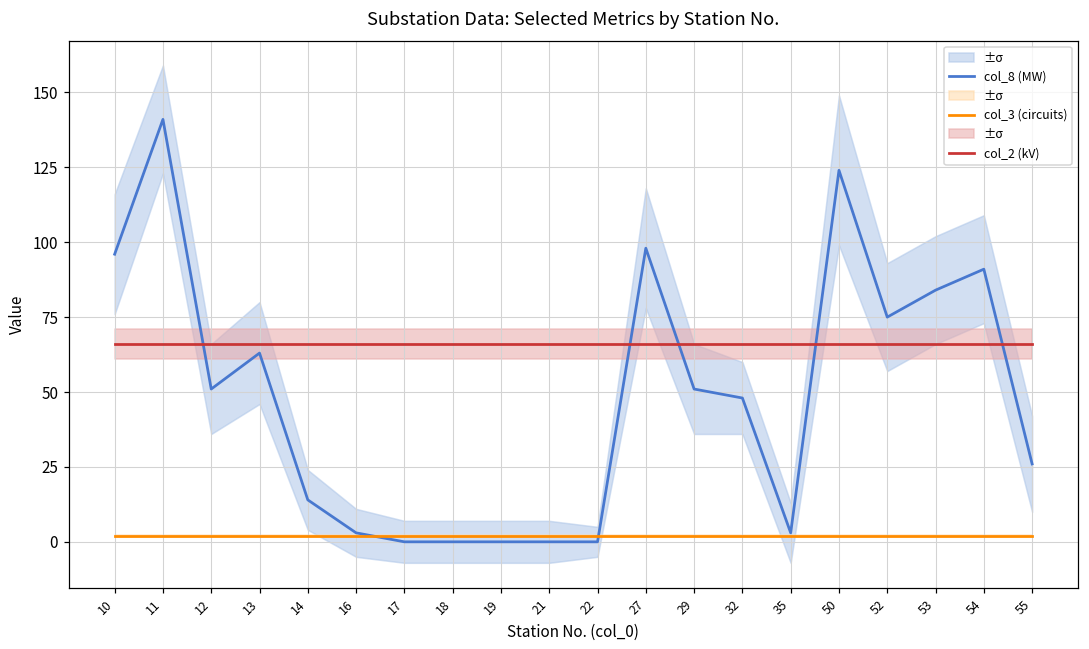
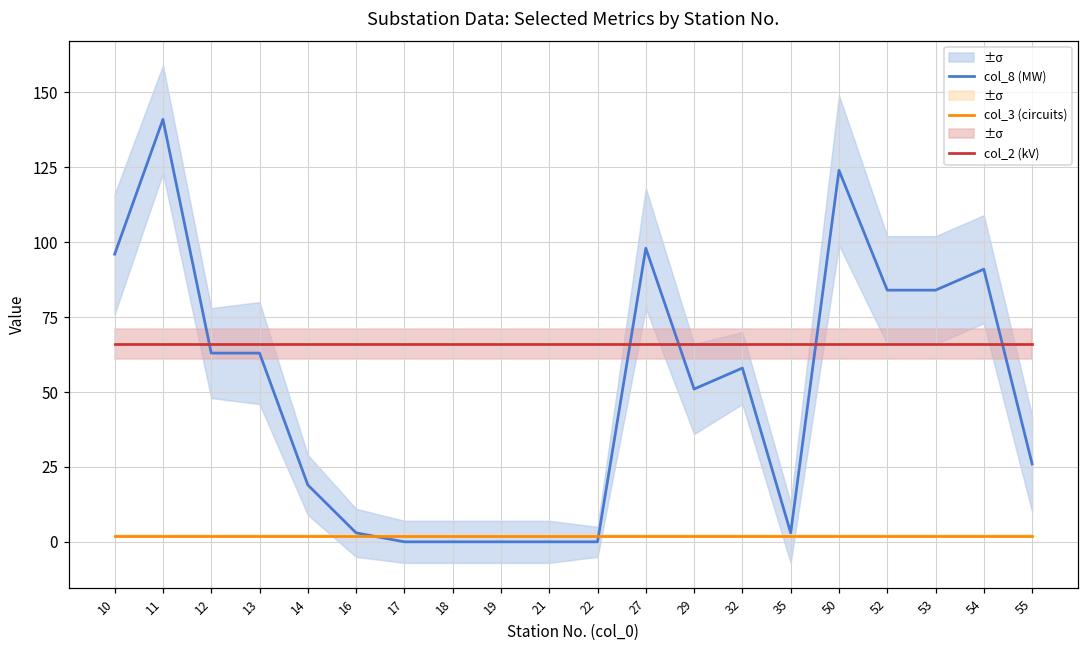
  {
    "col_8 (MW)": {
      "10": 96,
      "11": 141,
-     "12": 51,
+     "12": 63,
      "13": 63,
-     "14": 14,
+     "14": 19,
      "17": 0,
      "18": 0,
      "19": 0,
      "21": 0,
      "22": 0,
      "27": 98,
      "29": 51,
-     "32": 48,
+     "32": 58,
      "50": 124,
-     "52": 75,
+     "52": 84,
      "53": 84,
      "54": 91,
      "55": 26
    },
    "col_2 (kV)": {
      "10": 66,
      "11": 66,
      "13": 66,
      "14": 66,
      "16": 66,
      "17": 66,
      "18": 66,
      "19": 66,
      "21": 66,
      "22": 66,
      "27": 66,
      "32": 66,
      "35": 66,
      "50": 66,
      "52": 66,
      "53": 66,
      "54": 66,
      "55": 66
    }
  }
